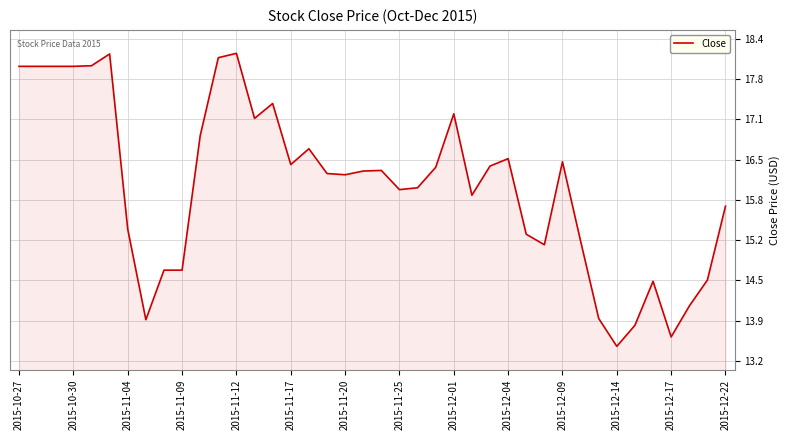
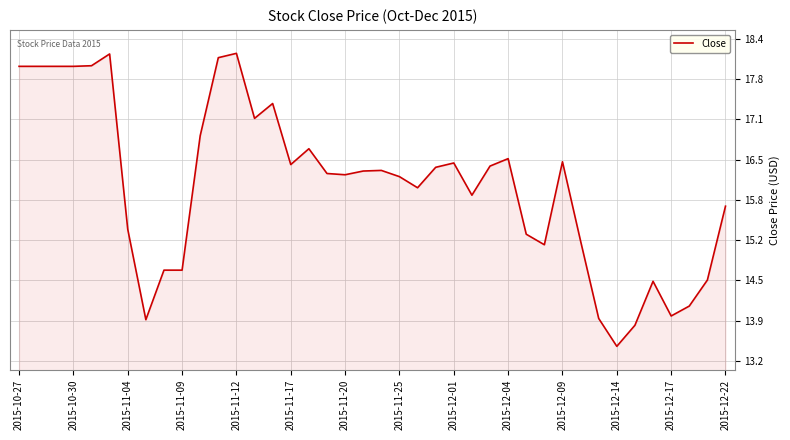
  {
    "2015-10-27": 18.0,
    "2015-10-30": 18.0,
    "2015-11-04": 15.4,
    "2015-11-09": 14.7,
    "2015-11-12": 18.2,
    "2015-11-17": 16.4,
    "2015-11-20": 16.3,
-   "2015-11-25": 16.0,
-   "2015-12-01": 17.2,
+   "2015-11-25": 16.2,
+   "2015-12-01": 16.4,
    "2015-12-04": 16.5,
    "2015-12-09": 16.5,
    "2015-12-14": 13.5,
-   "2015-12-17": 13.6,
+   "2015-12-17": 14.0,
    "2015-12-22": 15.7
  }
